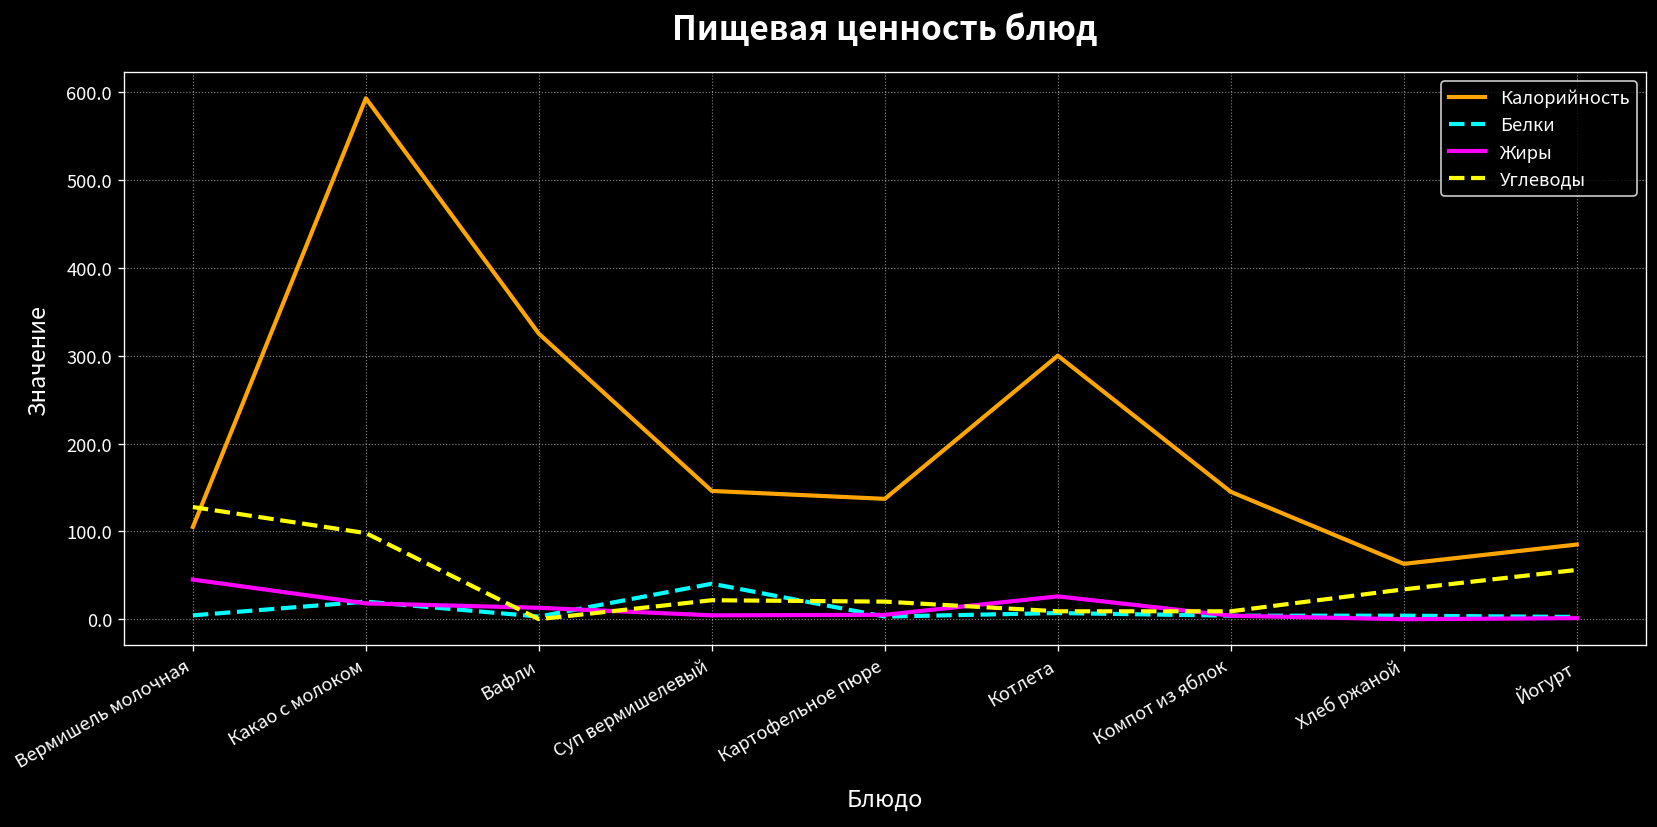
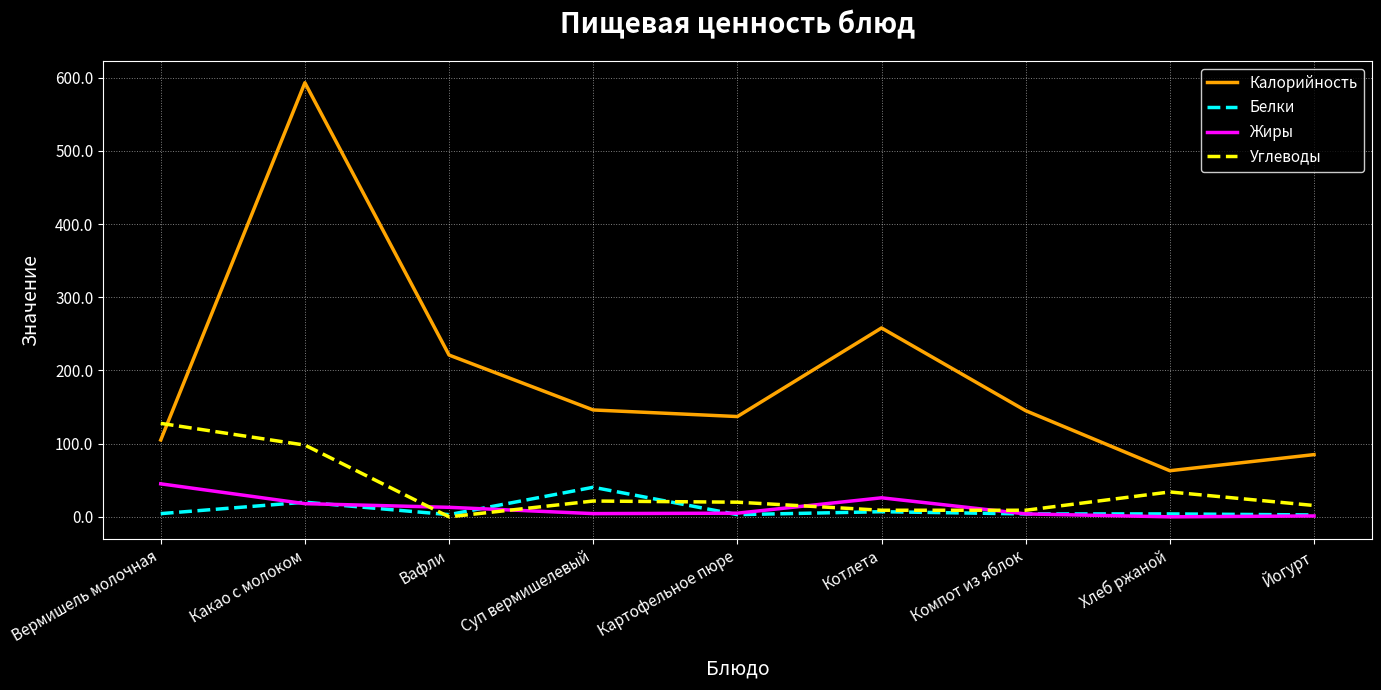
  {
    "Калорийность": {
      "Вермишель молочная": 110,
      "Какао с молоком": 590,
-     "Вафли": 330,
+     "Вафли": 220,
      "Суп вермишелевый": 150,
      "Картофельное пюре": 140,
-     "Котлета": 300,
+     "Котлета": 260,
      "Компот из яблок": 150,
      "Хлеб ржаной": 60,
      "Йогурт": 90
    },
    "Белки": {
      "Вермишель молочная": 0,
      "Суп вермишелевый": 40,
      "Хлеб ржаной": 0
    },
    "Жиры": {
      "Вермишель молочная": 50,
      "Вафли": 10,
      "Суп вермишелевый": 0,
      "Котлета": 30,
      "Хлеб ржаной": 0
    },
    "Углеводы": {
      "Вермишель молочная": 130,
      "Какао с молоком": 100,
      "Суп вермишелевый": 20,
      "Картофельное пюре": 20,
      "Компот из яблок": 10,
      "Хлеб ржаной": 30,
-     "Йогурт": 60
+     "Йогурт": 20
    }
  }
